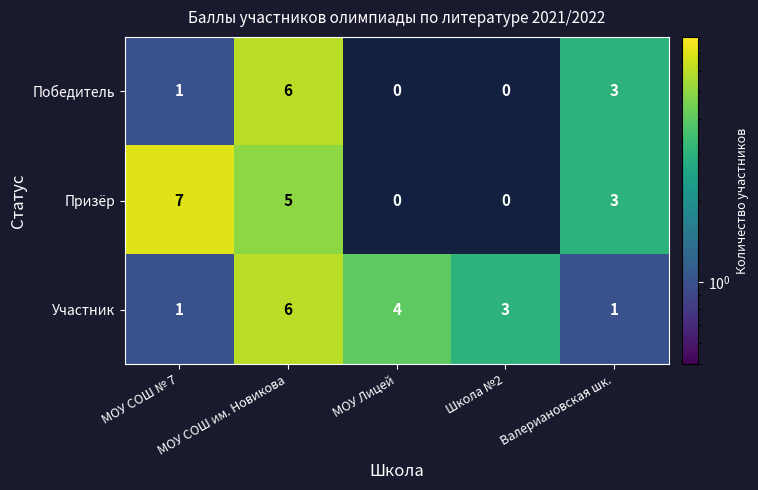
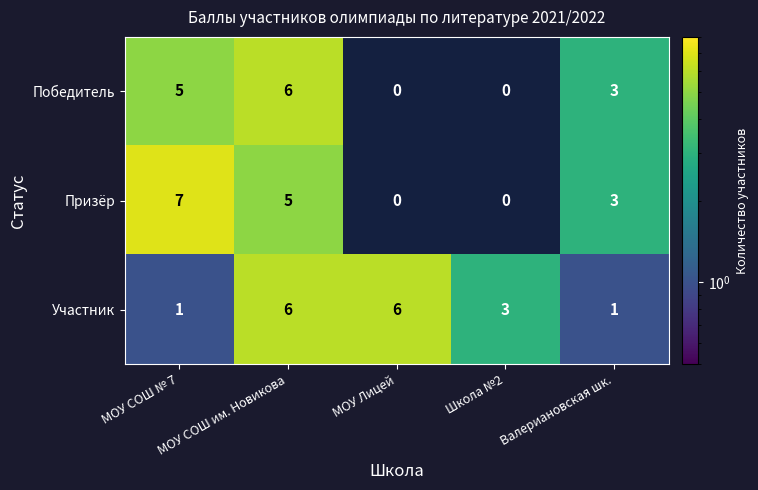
  {
    "Победитель": {
-     "МОУ СОШ № 7": 1,
+     "МОУ СОШ № 7": 5,
      "МОУ СОШ им. Новикова": 6,
      "МОУ Лицей": 0,
      "Школа №2": 0,
      "Валериановская шк.": 3
    },
    "Призёр": {
      "МОУ СОШ № 7": 7,
      "МОУ СОШ им. Новикова": 5,
      "МОУ Лицей": 0,
      "Школа №2": 0,
      "Валериановская шк.": 3
    },
    "Участник": {
      "МОУ СОШ № 7": 1,
      "МОУ СОШ им. Новикова": 6,
-     "МОУ Лицей": 4,
+     "МОУ Лицей": 6,
      "Школа №2": 3,
      "Валериановская шк.": 1
    }
  }
